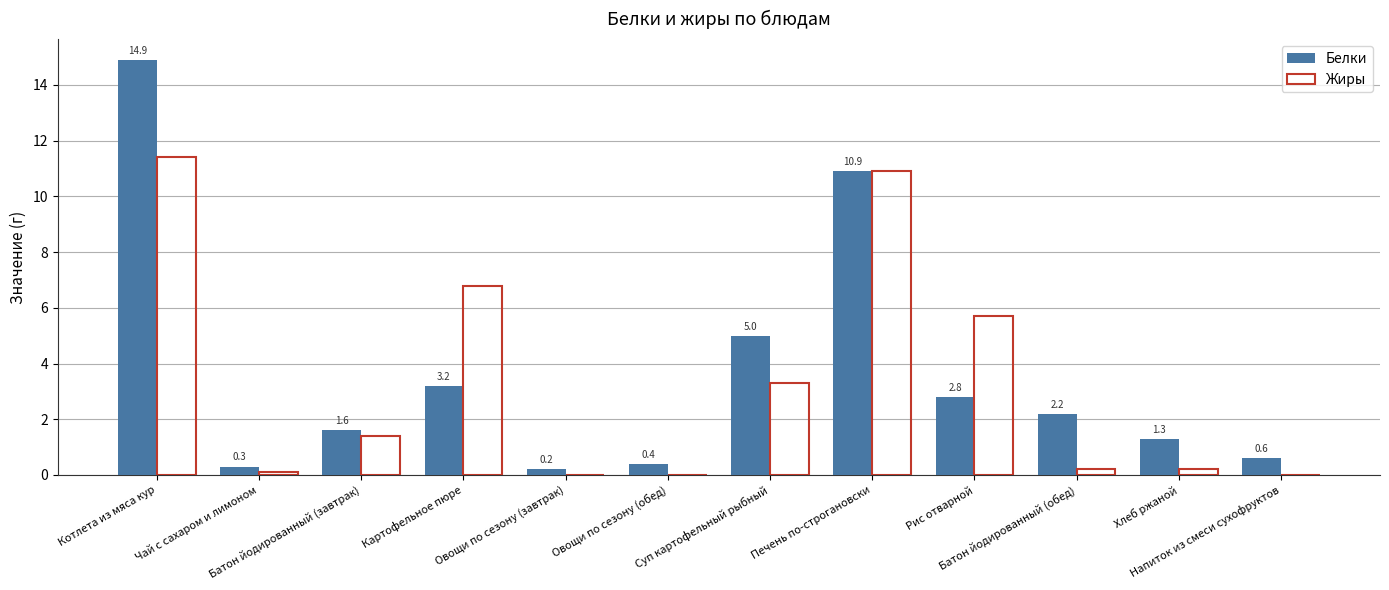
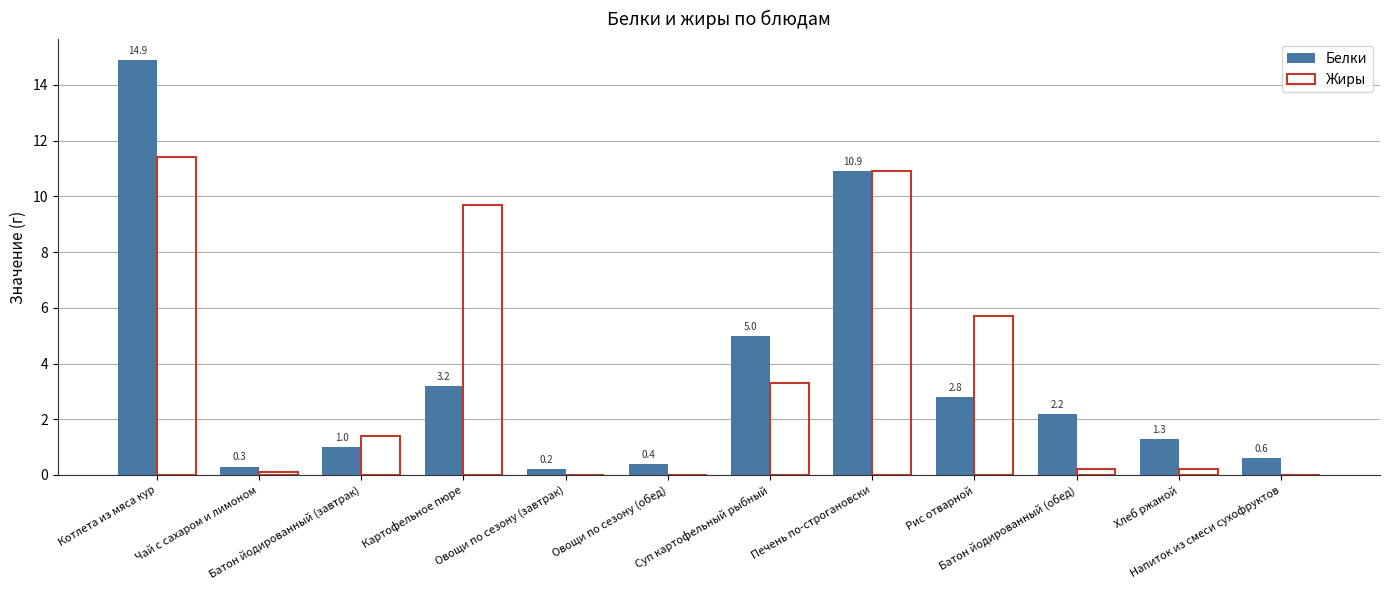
  {
    "Белки": {
      "Котлета из мяса кур": 14.9,
      "Чай с сахаром и лимоном": 0.3,
-     "Батон йодированный (завтрак)": 1.6,
+     "Батон йодированный (завтрак)": 1.0,
      "Картофельное пюре": 3.2,
      "Овощи по сезону (завтрак)": 0.2,
      "Овощи по сезону (обед)": 0.4,
      "Суп картофельный рыбный": 5.0,
      "Печень по-строгановски": 10.9,
      "Рис отварной": 2.8,
      "Батон йодированный (обед)": 2.2,
      "Хлеб ржаной": 1.3,
      "Напиток из смеси сухофруктов": 0.6
    },
    "Жиры": {
      "Котлета из мяса кур": 11.4,
      "Чай с сахаром и лимоном": 0.1,
      "Батон йодированный (завтрак)": 1.4,
-     "Картофельное пюре": 6.8,
+     "Картофельное пюре": 9.7,
      "Овощи по сезону (завтрак)": 0.0,
      "Овощи по сезону (обед)": 0.0,
      "Суп картофельный рыбный": 3.3,
      "Рис отварной": 5.7,
      "Батон йодированный (обед)": 0.2,
      "Хлеб ржаной": 0.2,
      "Напиток из смеси сухофруктов": 0.0
    }
  }
